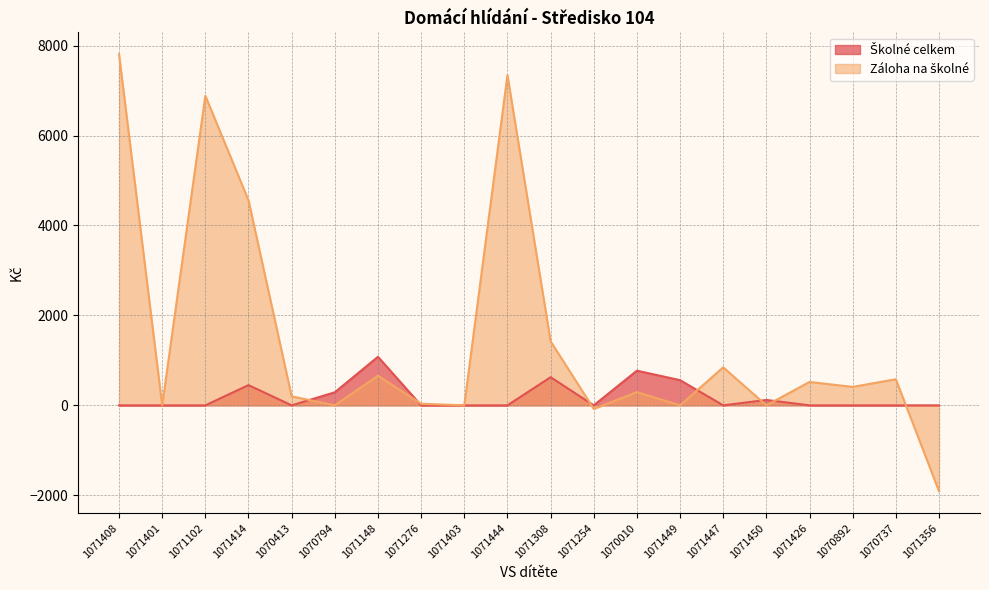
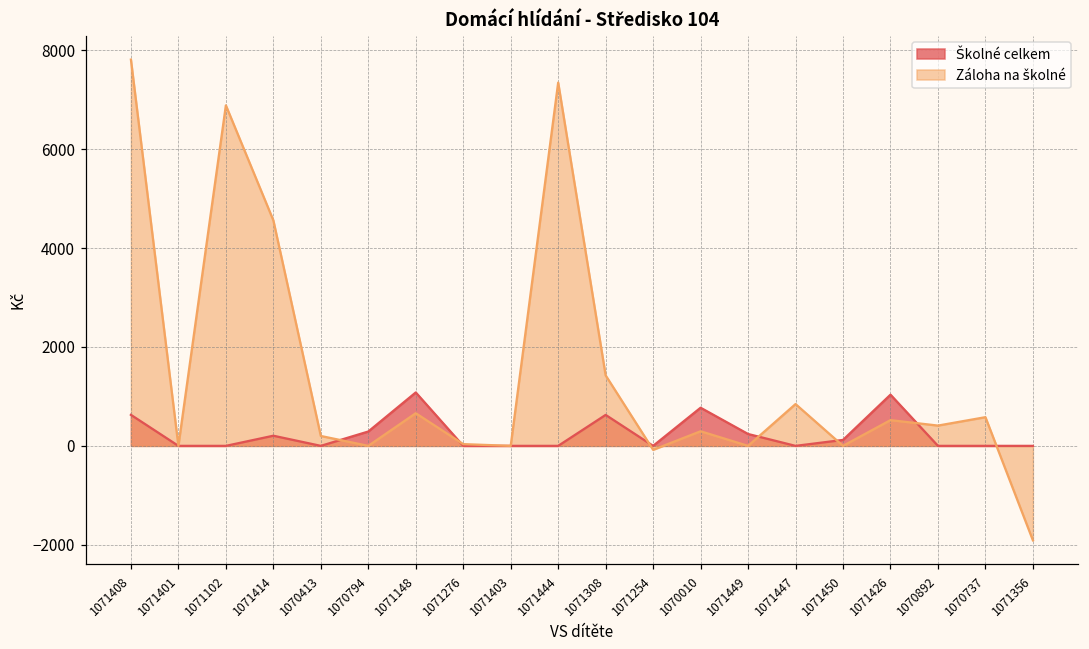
  {
    "Školné celkem": {
-     "1071408": 0,
+     "1071408": 600,
      "1071102": 0,
-     "1071414": 500,
+     "1071414": 200,
      "1070413": 0,
      "1070794": 300,
      "1071148": 1100,
      "1071444": 0,
      "1071308": 600,
      "1070010": 800,
-     "1071449": 600,
+     "1071449": 200,
      "1071447": 0,
      "1071450": 100,
-     "1071426": 0,
+     "1071426": 1000,
      "1070892": 0,
      "1070737": 0
    }
  }
